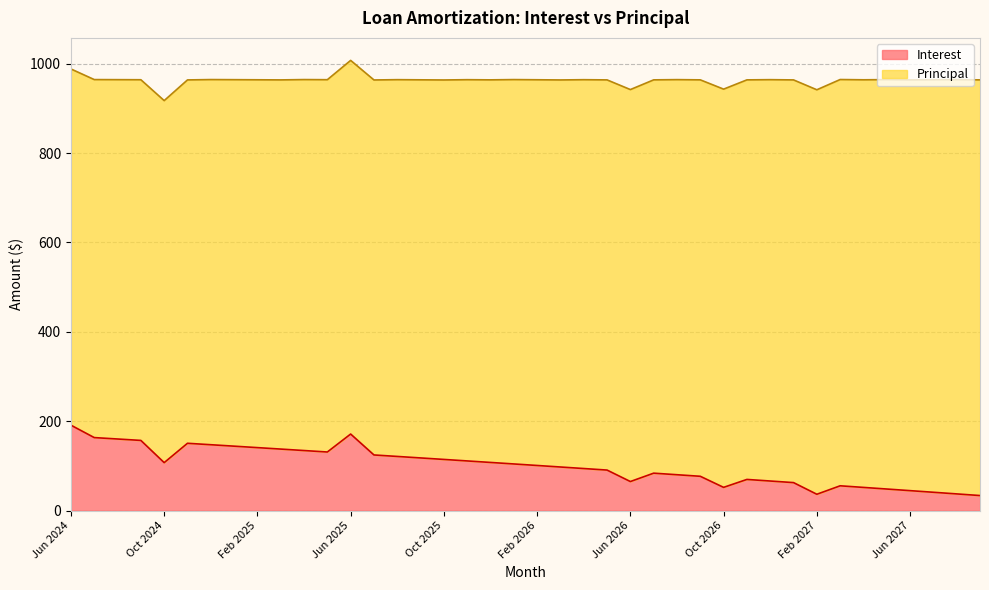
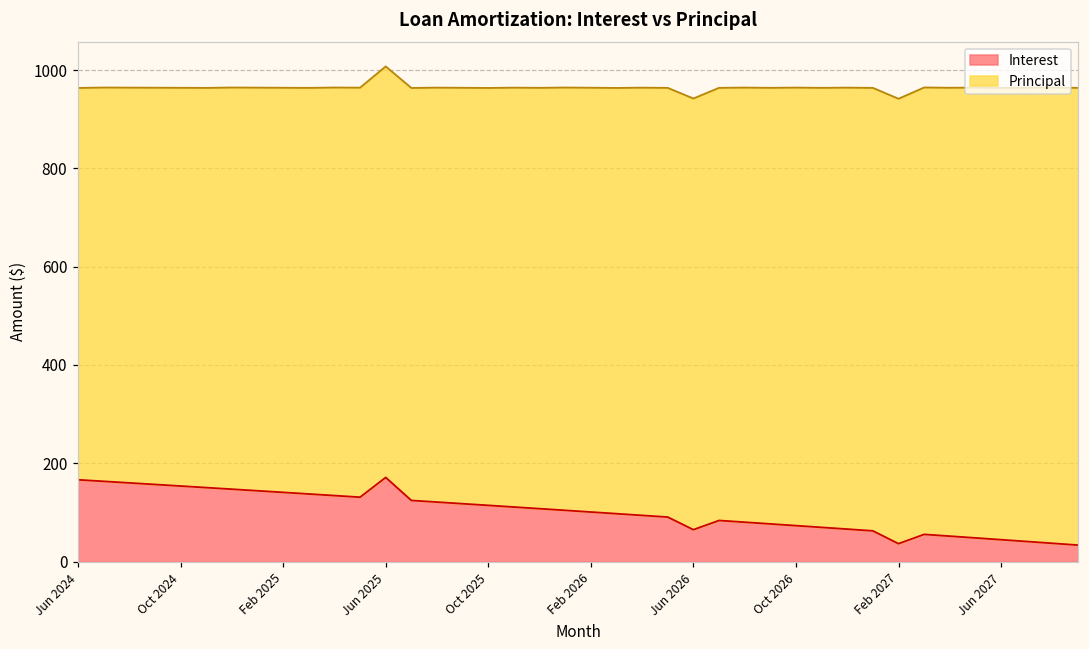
  {
    "Interest": {
-     "Jun 2024": 190,
-     "Oct 2024": 110,
+     "Jun 2024": 170,
+     "Oct 2024": 150,
      "Feb 2025": 140,
      "Jun 2025": 170,
      "Oct 2025": 110,
      "Feb 2026": 100,
      "Jun 2026": 70,
-     "Oct 2026": 50,
+     "Oct 2026": 70,
      "Feb 2027": 40,
      "Jun 2027": 40
    },
    "Principal": {
      "Jun 2024": 800,
      "Oct 2024": 810,
      "Feb 2025": 820,
      "Jun 2025": 840,
      "Oct 2025": 850,
      "Feb 2026": 860,
      "Jun 2026": 880,
      "Oct 2026": 890,
      "Feb 2027": 910
    }
  }
